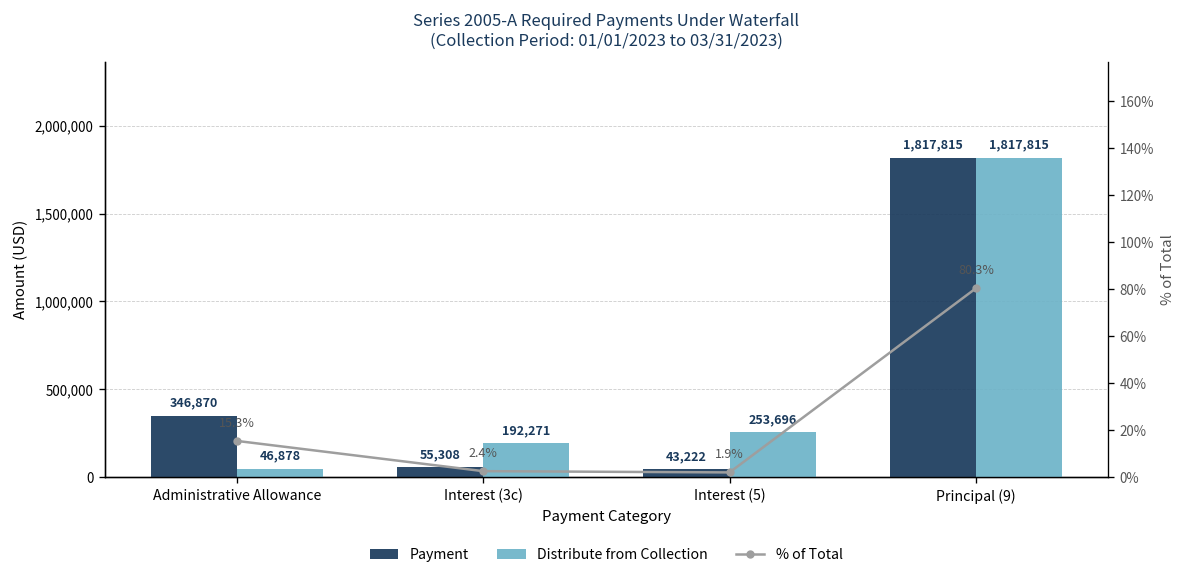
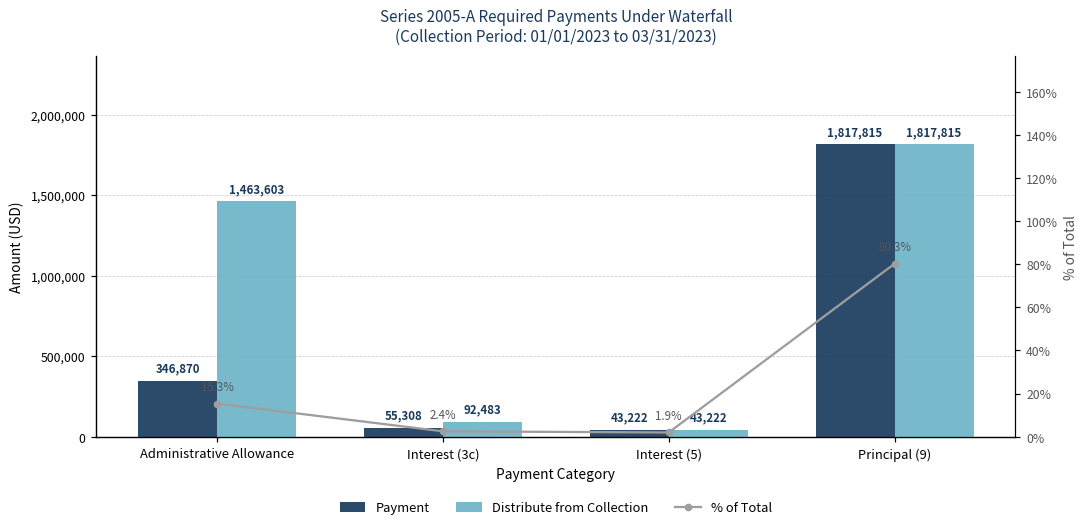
  {
    "Payment": {
      "Administrative Allowance": "346,870",
      "Interest (3c)": "55,308",
      "Interest (5)": "43,222",
      "Principal (9)": "1,817,815"
    },
    "Distribute from Collection": {
-     "Administrative Allowance": "46,878",
-     "Interest (3c)": "192,271",
-     "Interest (5)": "253,696",
+     "Administrative Allowance": "1,463,603",
+     "Interest (3c)": "92,483",
+     "Interest (5)": "43,222",
      "Principal (9)": "1,817,815"
    },
    "% of Total": {
      "Administrative Allowance": "15.3%",
      "Interest (3c)": "2.4%",
      "Interest (5)": "1.9%"
    }
  }
